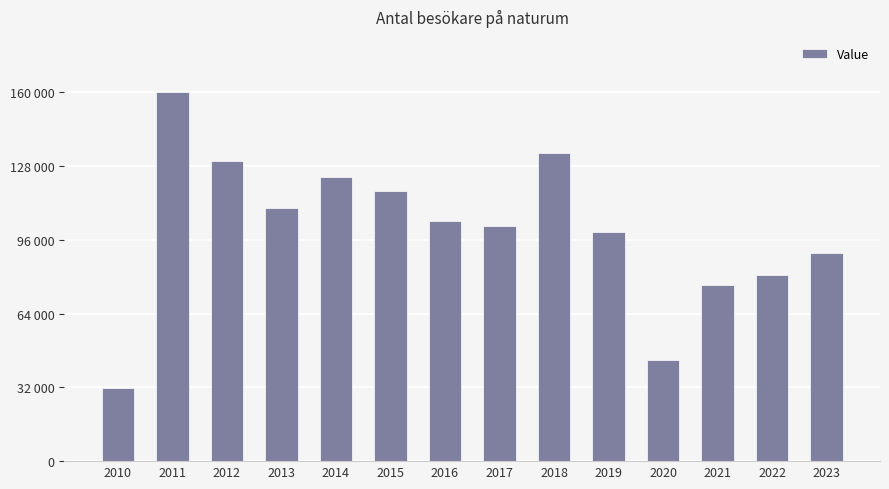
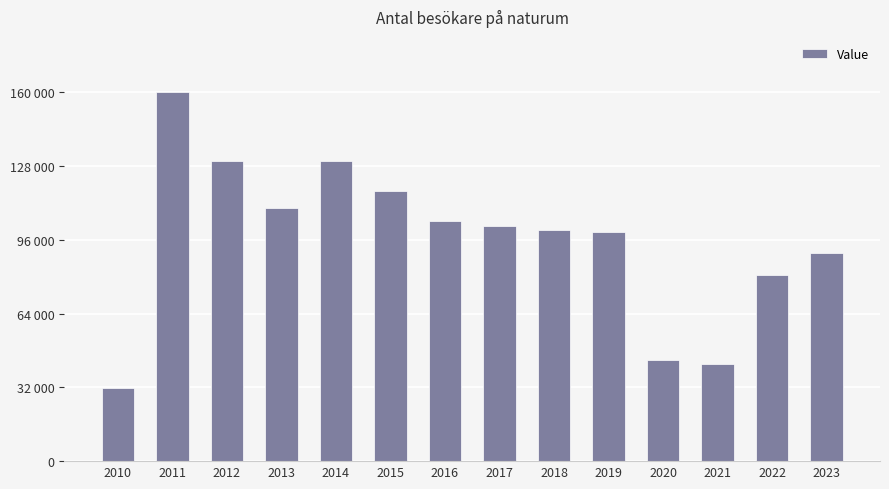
  {
    "2010": 32000,
    "2011": 160000,
    "2012": 130000,
    "2013": 110000,
-   "2014": 123000,
+   "2014": 130000,
    "2015": 117000,
    "2016": 104000,
    "2017": 102000,
-   "2018": 134000,
+   "2018": 100000,
    "2019": 100000,
    "2020": 44000,
-   "2021": 76000,
+   "2021": 42000,
    "2022": 81000,
    "2023": 90000
  }
